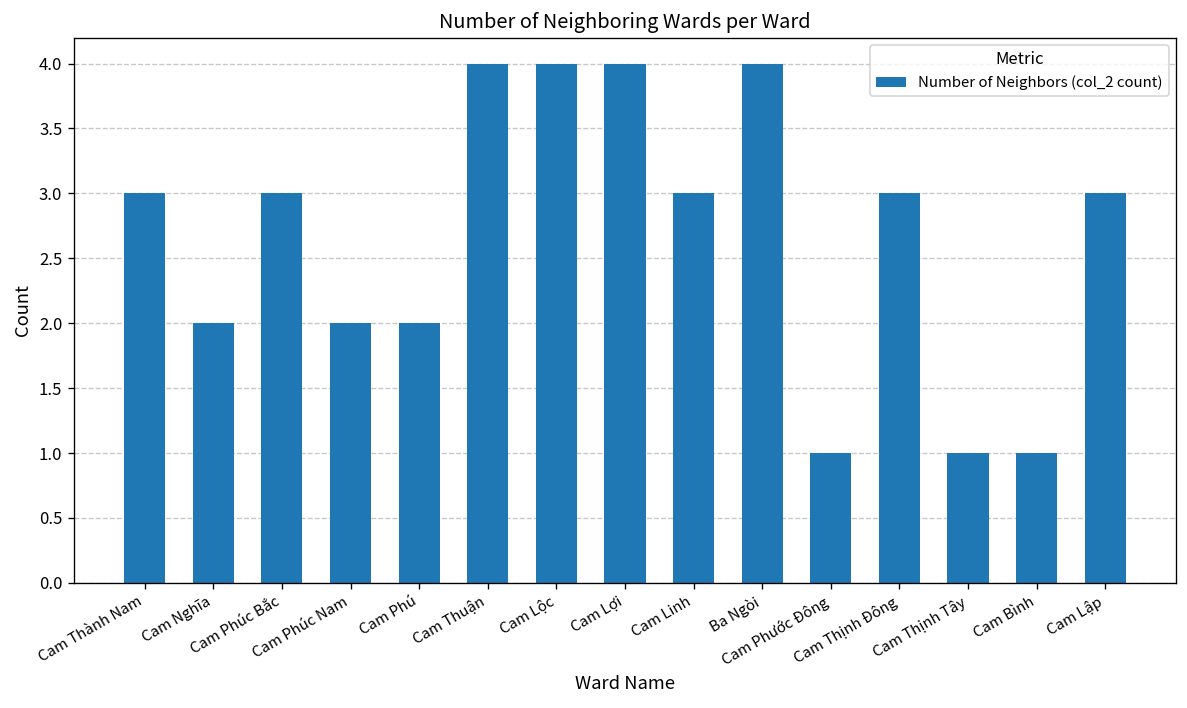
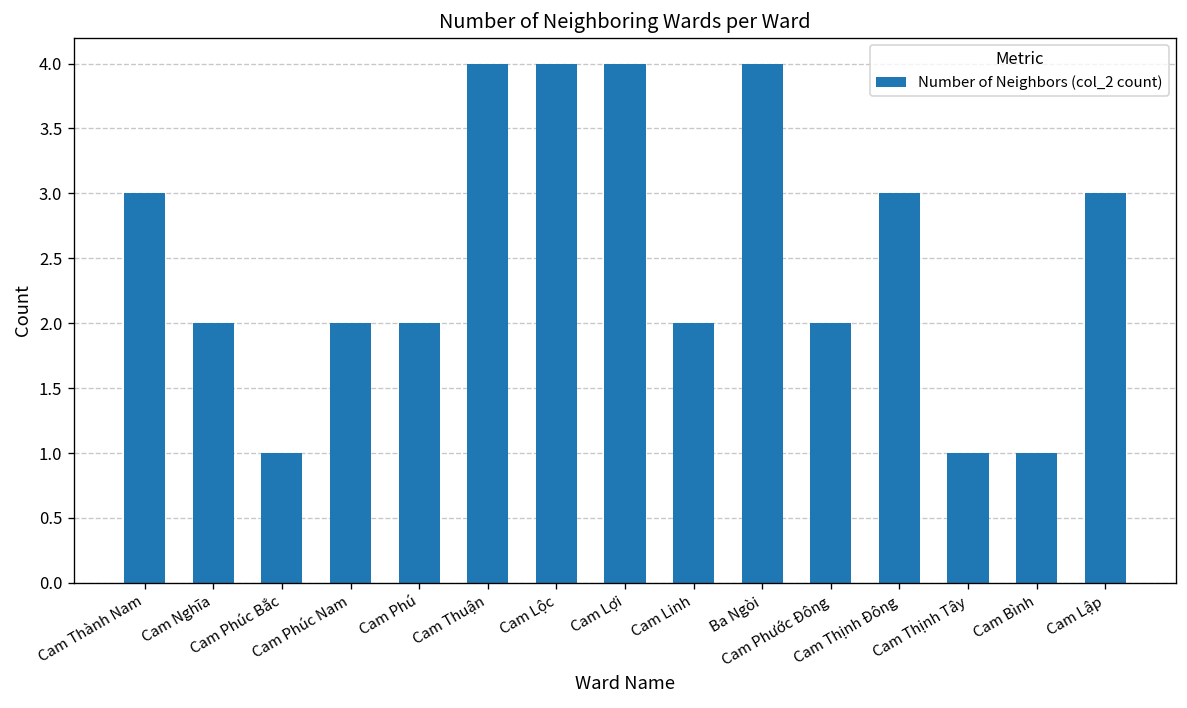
  {
    "Cam Thành Nam": 3,
    "Cam Nghĩa": 2,
-   "Cam Phúc Bắc": 3,
+   "Cam Phúc Bắc": 1,
    "Cam Phúc Nam": 2,
    "Cam Phú": 2,
    "Cam Thuận": 4,
    "Cam Lộc": 4,
    "Cam Lợi": 4,
-   "Cam Linh": 3,
+   "Cam Linh": 2,
    "Ba Ngòi": 4,
-   "Cam Phước Đông": 1,
+   "Cam Phước Đông": 2,
    "Cam Thịnh Đông": 3,
    "Cam Thịnh Tây": 1,
    "Cam Bình": 1,
    "Cam Lập": 3
  }
